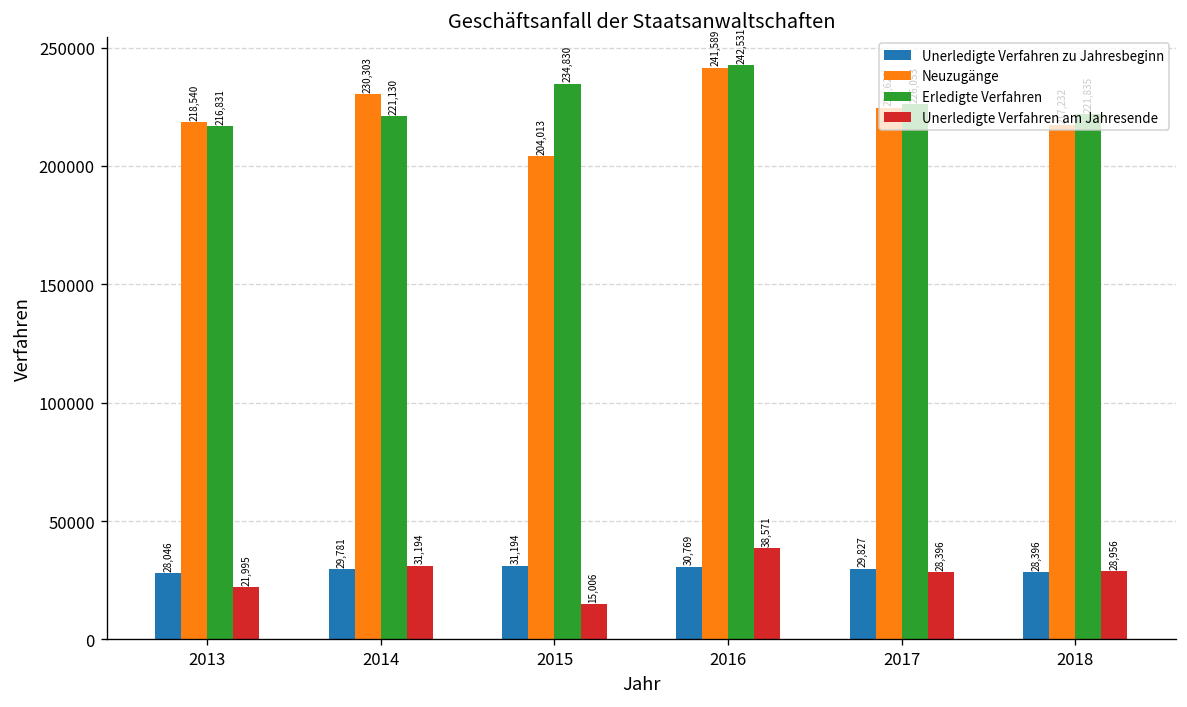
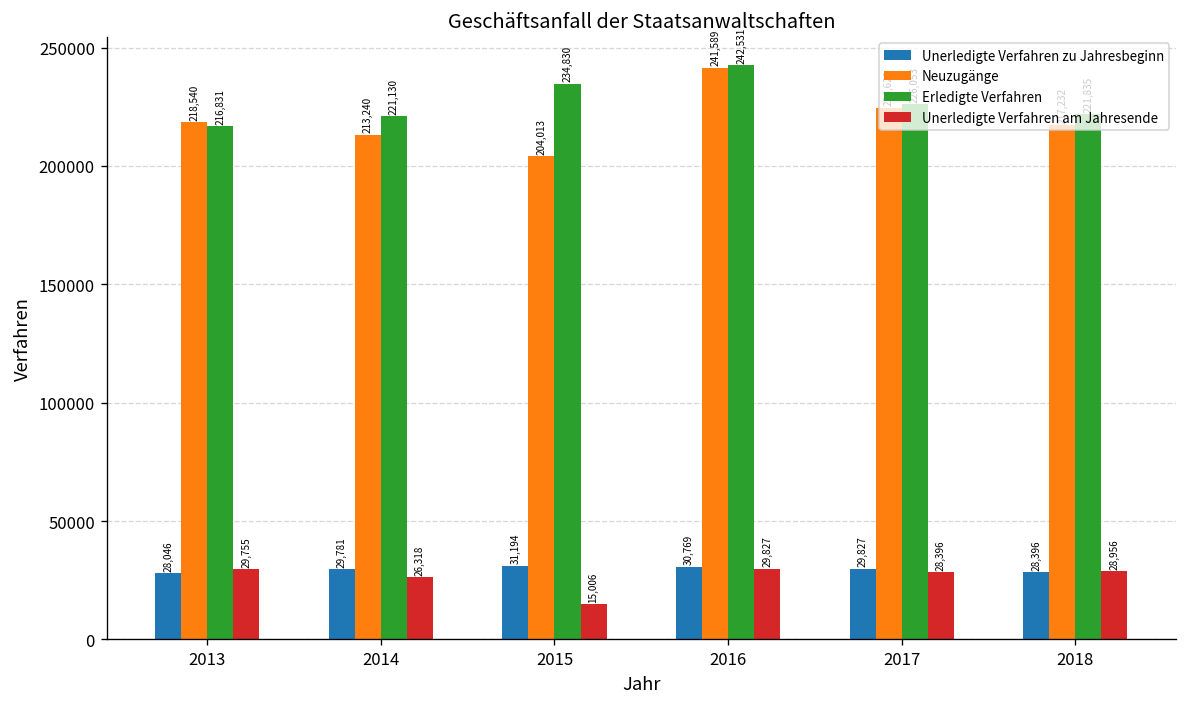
  {
    "Unerledigte Verfahren zu Jahresbeginn": {
      "2013": "28,046",
      "2014": "29,781",
      "2015": "31,194",
      "2016": "30,769",
      "2017": "29,827",
      "2018": "28,396"
    },
    "Neuzugänge": {
      "2013": "218,540",
-     "2014": "230,303",
+     "2014": "213,240",
      "2015": "204,013",
      "2016": "241,589"
    },
    "Erledigte Verfahren": {
      "2013": "216,831",
      "2014": "221,130",
      "2015": "234,830",
      "2016": "242,531"
    },
    "Unerledigte Verfahren am Jahresende": {
-     "2013": "21,995",
-     "2014": "31,194",
+     "2013": "29,755",
+     "2014": "26,318",
      "2015": "15,006",
-     "2016": "38,571",
+     "2016": "29,827",
      "2017": "28,396",
      "2018": "28,956"
    }
  }
